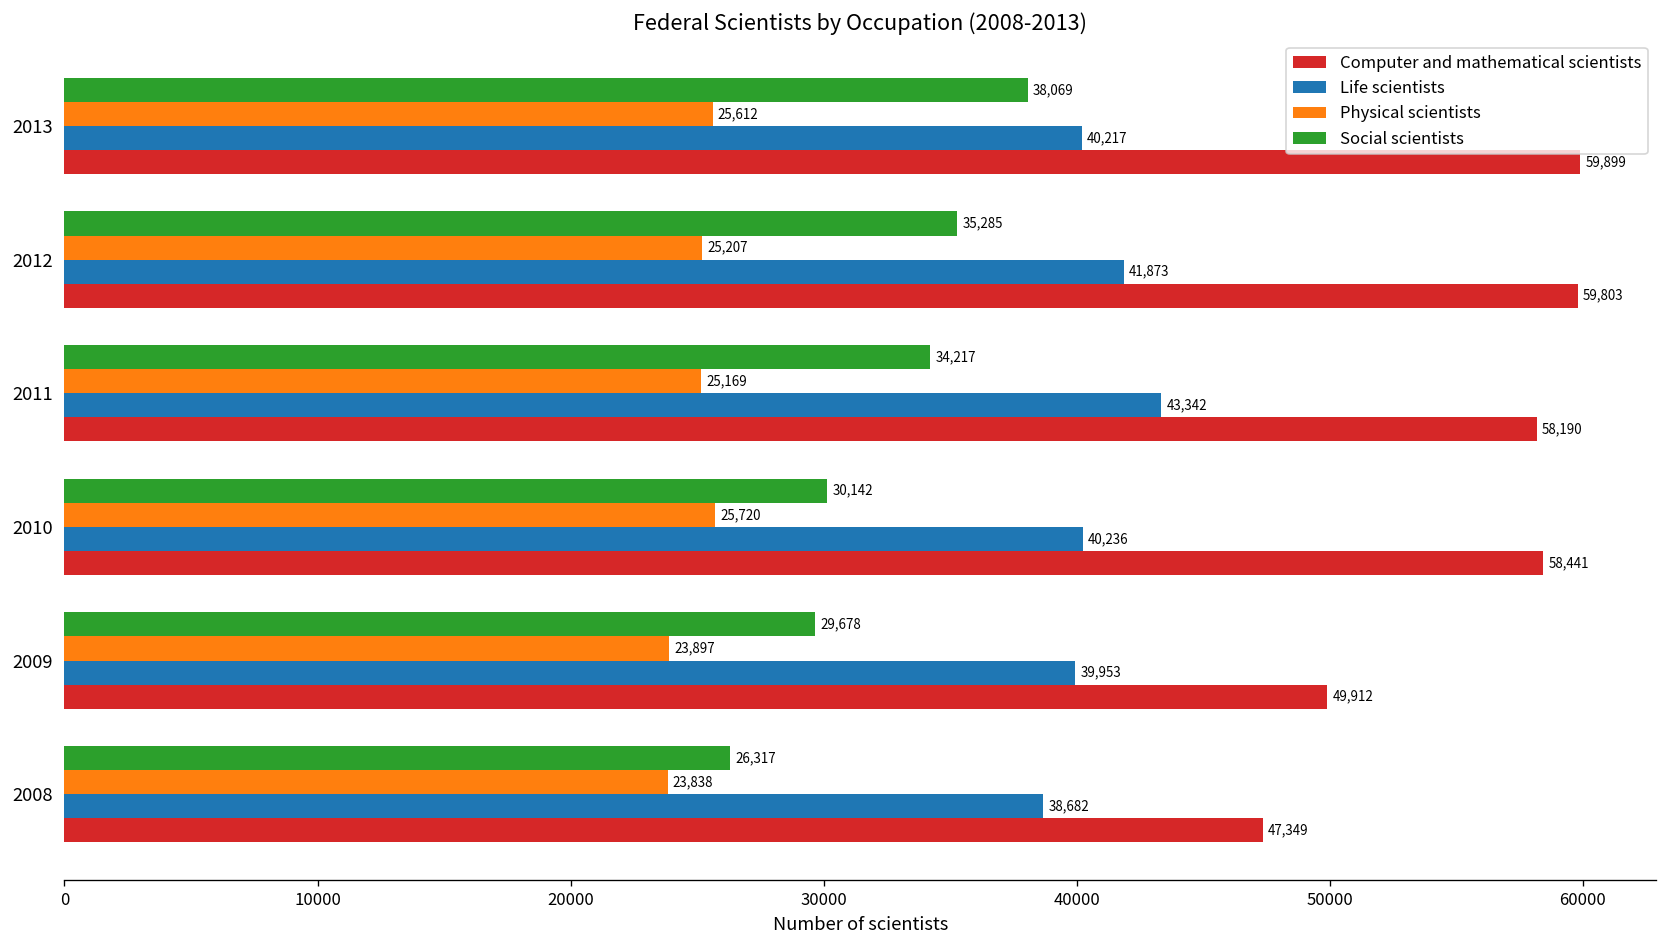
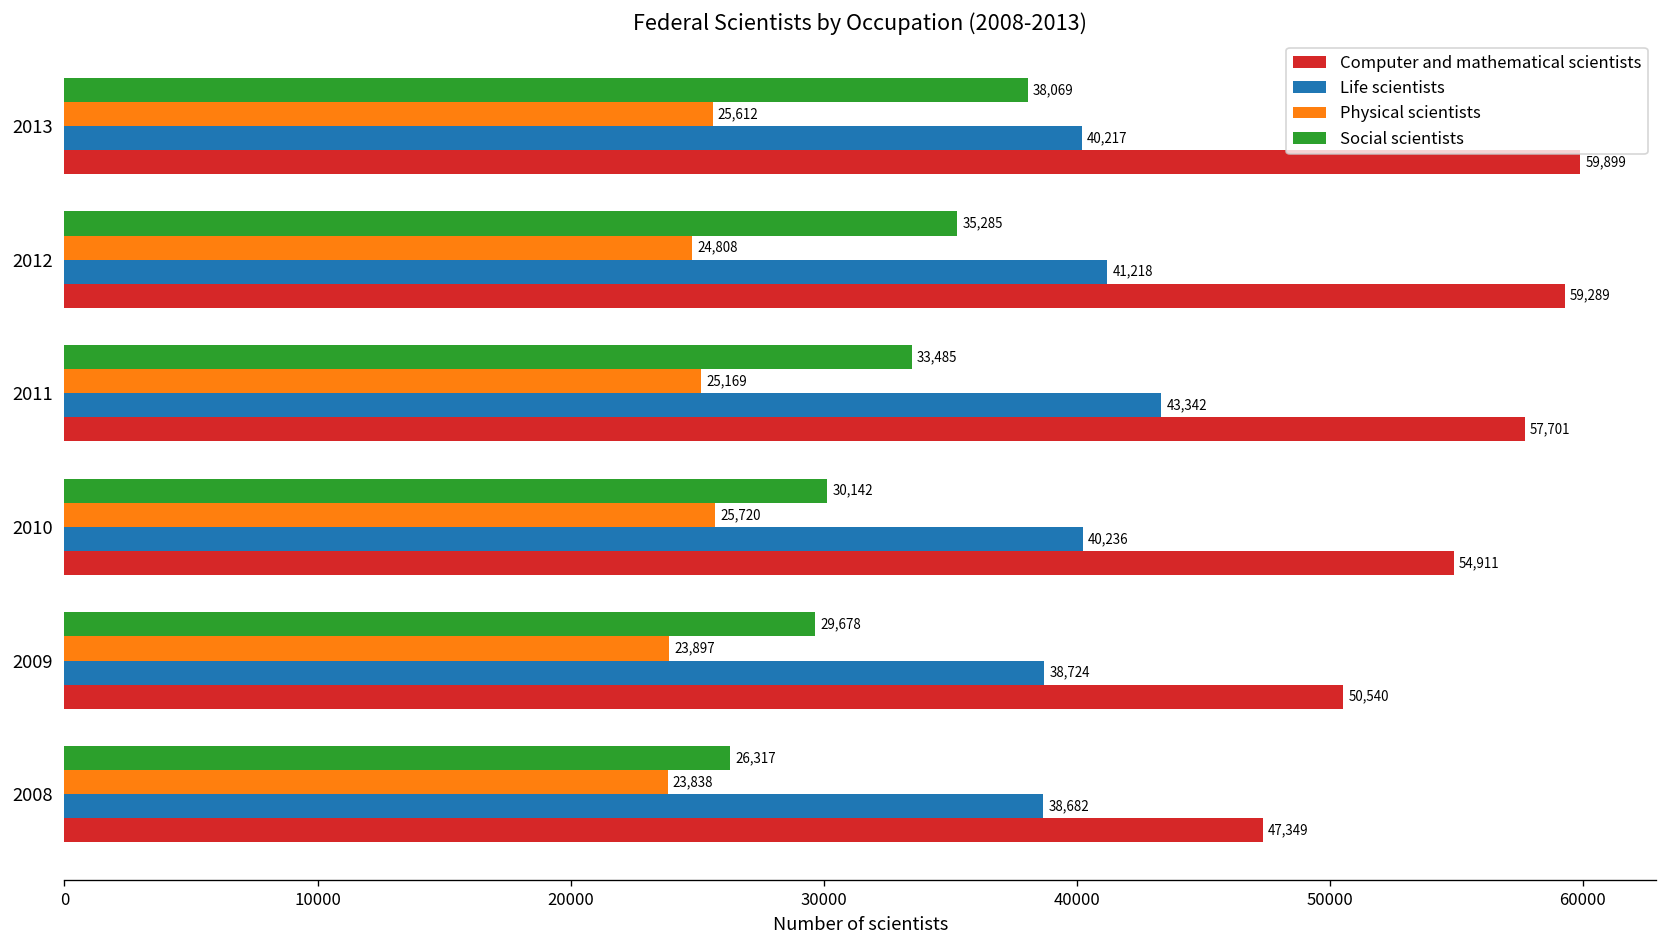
  {
    "Computer and mathematical scientists": {
      "2013": "59,899",
-     "2012": "59,803",
-     "2011": "58,190",
-     "2010": "58,441",
-     "2009": "49,912",
+     "2012": "59,289",
+     "2011": "57,701",
+     "2010": "54,911",
+     "2009": "50,540",
      "2008": "47,349"
    },
    "Life scientists": {
      "2013": "40,217",
-     "2012": "41,873",
+     "2012": "41,218",
      "2011": "43,342",
      "2010": "40,236",
-     "2009": "39,953",
+     "2009": "38,724",
      "2008": "38,682"
    },
    "Physical scientists": {
      "2013": "25,612",
-     "2012": "25,207",
+     "2012": "24,808",
      "2011": "25,169",
      "2010": "25,720",
      "2009": "23,897",
      "2008": "23,838"
    },
    "Social scientists": {
      "2013": "38,069",
      "2012": "35,285",
-     "2011": "34,217",
+     "2011": "33,485",
      "2010": "30,142",
      "2009": "29,678",
      "2008": "26,317"
    }
  }
